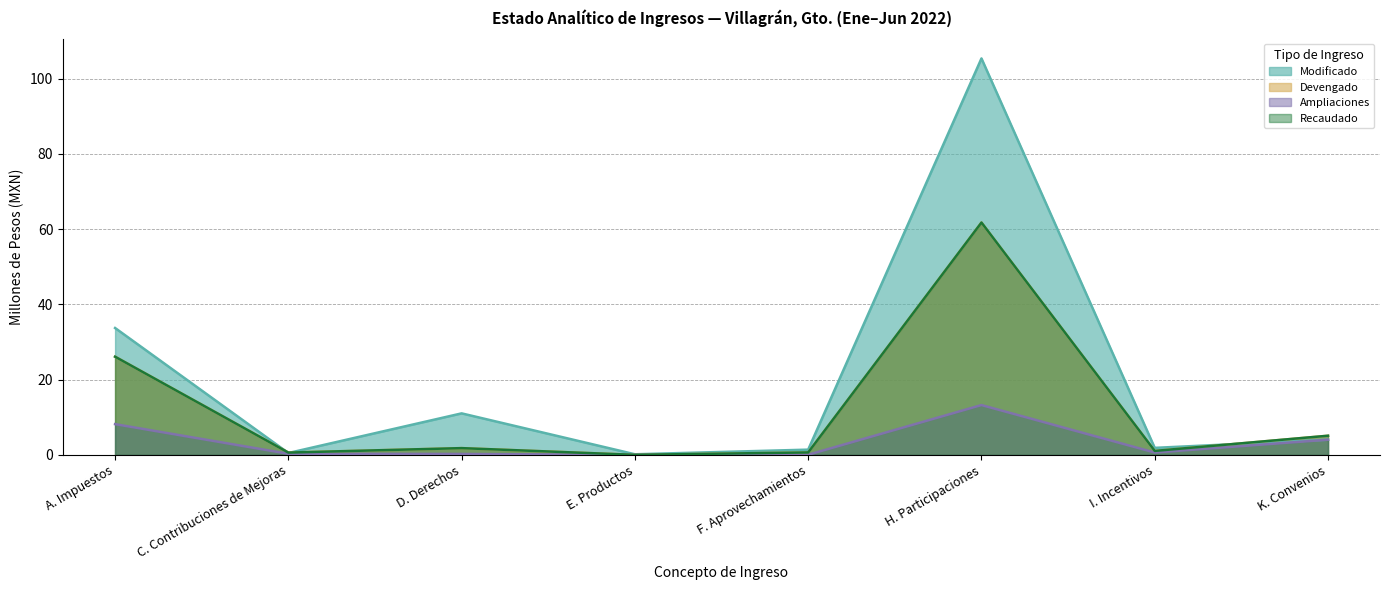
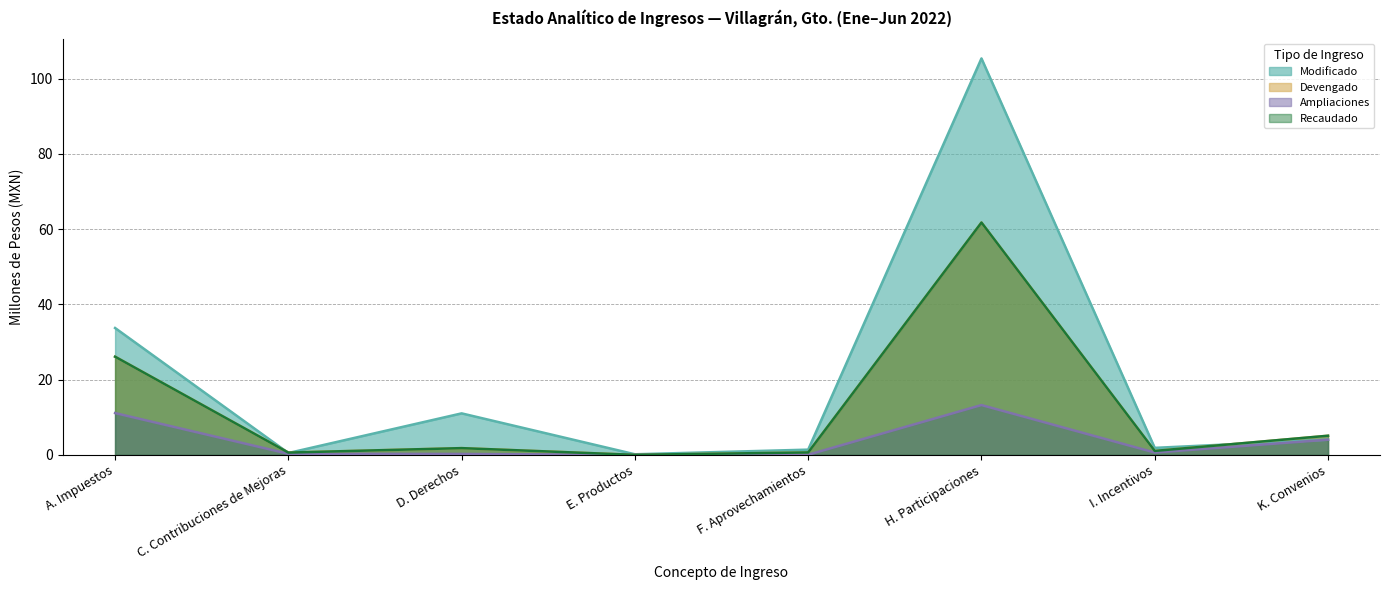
  {
    "Ampliaciones": {
-     "A. Impuestos": 8,
+     "A. Impuestos": 11,
      "D. Derechos": 0,
      "H. Participaciones": 13
    }
  }
